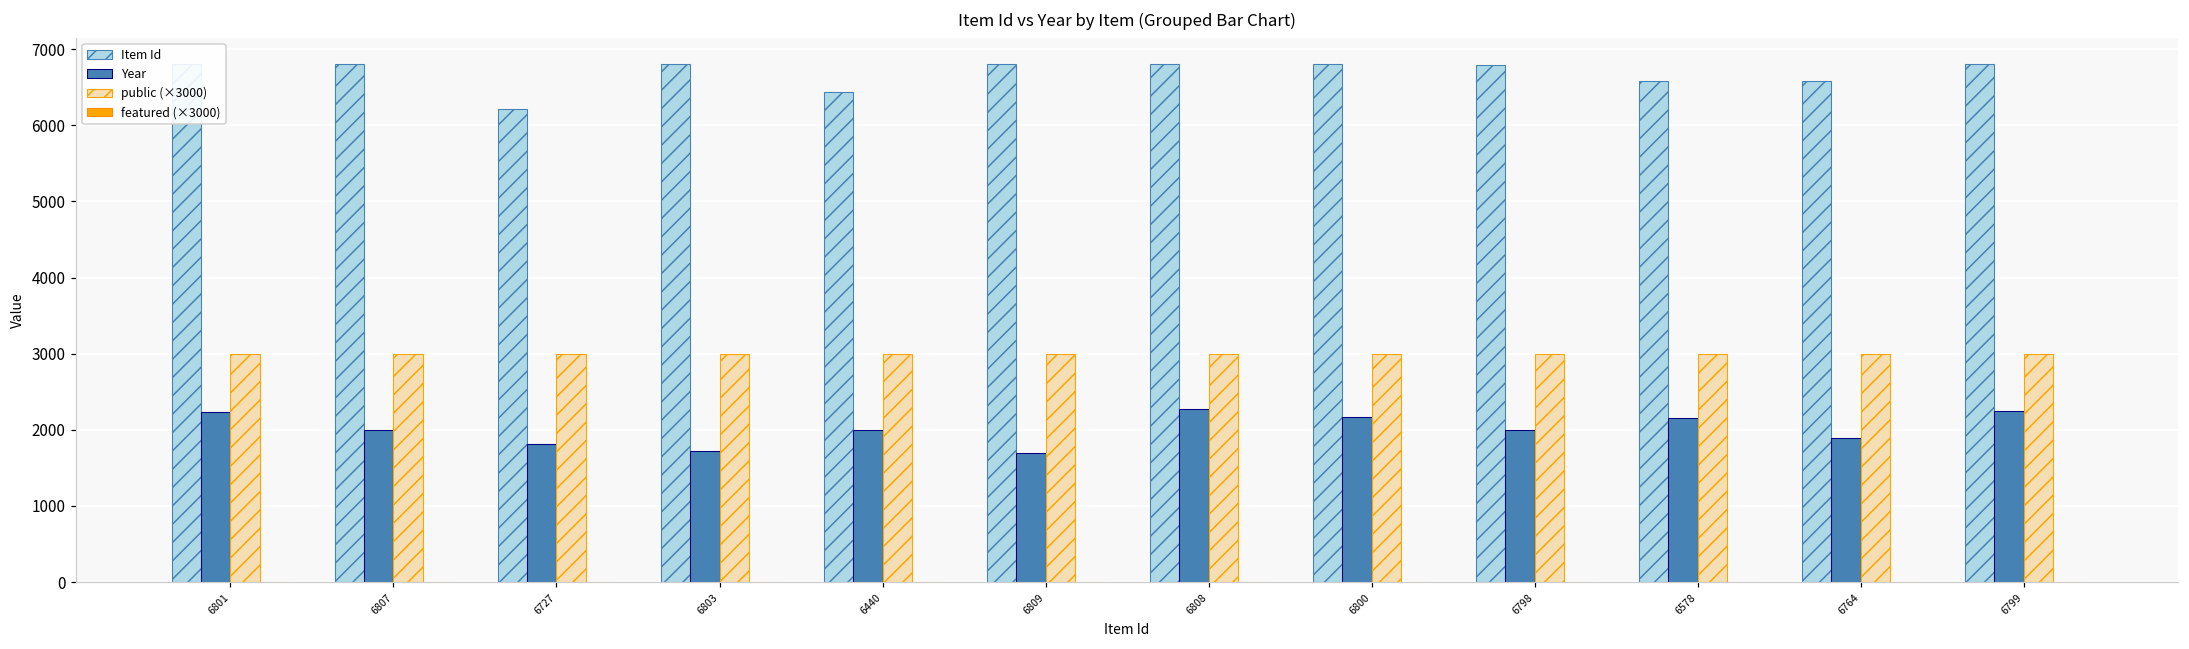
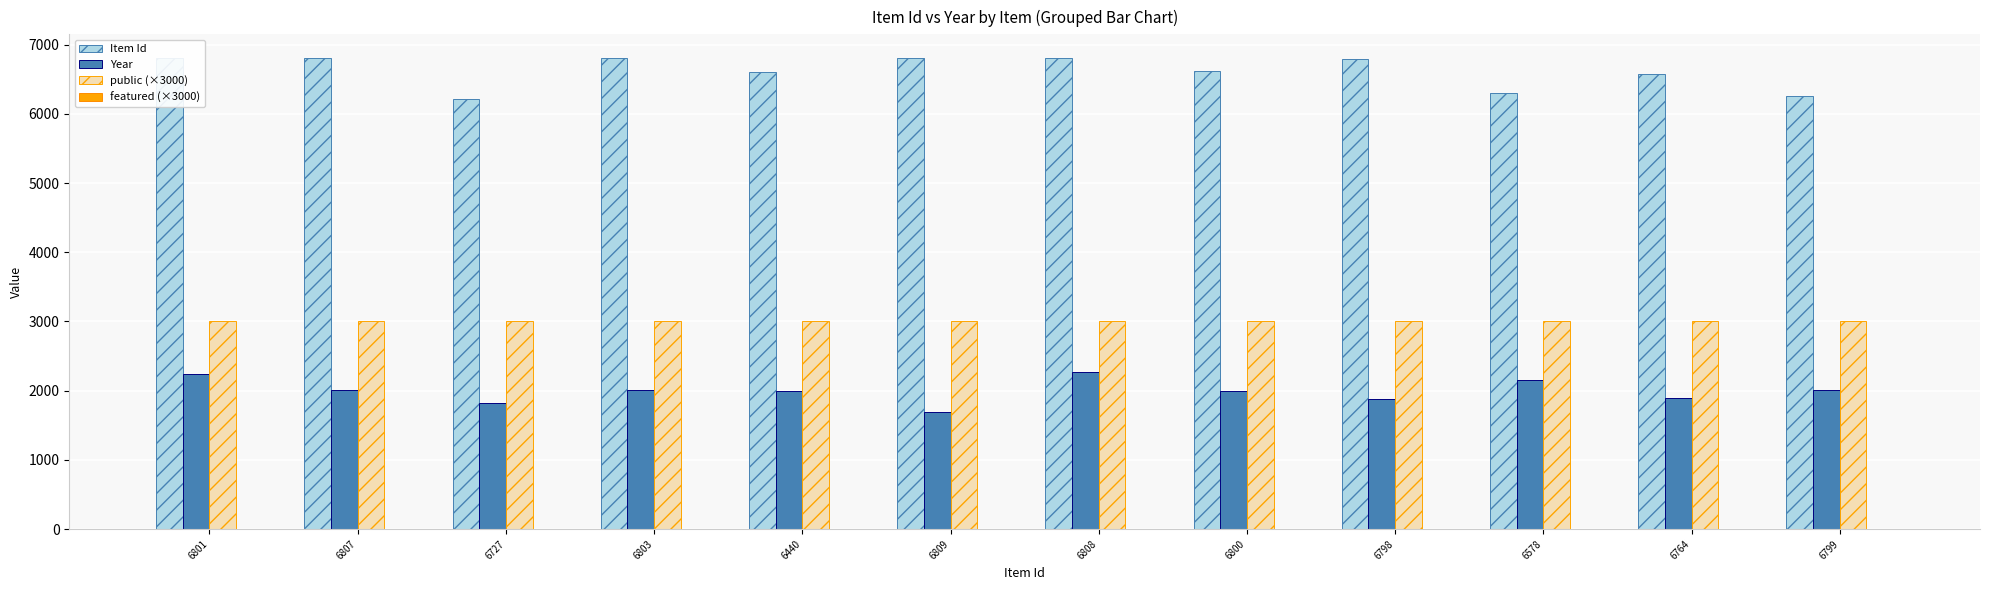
  {
    "Item Id": {
      "6807": 6800,
      "6727": 6200,
      "6803": 6800,
-     "6440": 6400,
+     "6440": 6600,
      "6809": 6800,
      "6808": 6800,
-     "6800": 6800,
+     "6800": 6600,
      "6798": 6800,
-     "6578": 6600,
+     "6578": 6300,
      "6764": 6600,
-     "6799": 6800
+     "6799": 6300
    },
    "Year": {
      "6801": 2200,
      "6807": 2000,
      "6727": 1800,
-     "6803": 1700,
+     "6803": 2000,
      "6440": 2000,
      "6809": 1700,
      "6808": 2300,
-     "6800": 2200,
-     "6798": 2000,
+     "6800": 2000,
+     "6798": 1900,
      "6578": 2100,
      "6764": 1900,
-     "6799": 2300
+     "6799": 2000
    },
    "public (×3000)": {
      "6801": 3000,
      "6807": 3000,
      "6727": 3000,
      "6803": 3000,
      "6440": 3000,
      "6809": 3000,
      "6808": 3000,
      "6800": 3000,
      "6798": 3000,
      "6578": 3000,
      "6764": 3000,
      "6799": 3000
    },
    "featured (×3000)": {
      "6801": 0,
      "6807": 0,
      "6727": 0,
      "6803": 0,
      "6440": 0,
      "6809": 0,
      "6808": 0,
      "6800": 0,
      "6798": 0,
      "6578": 0,
      "6764": 0,
      "6799": 0
    }
  }
